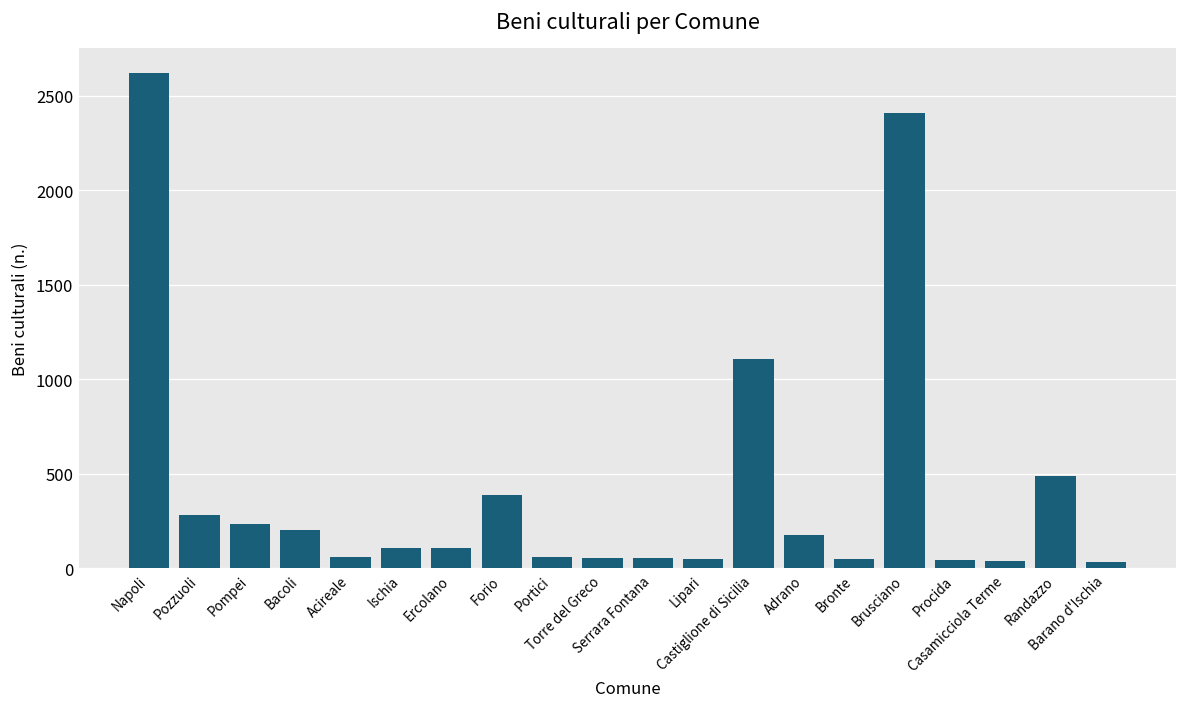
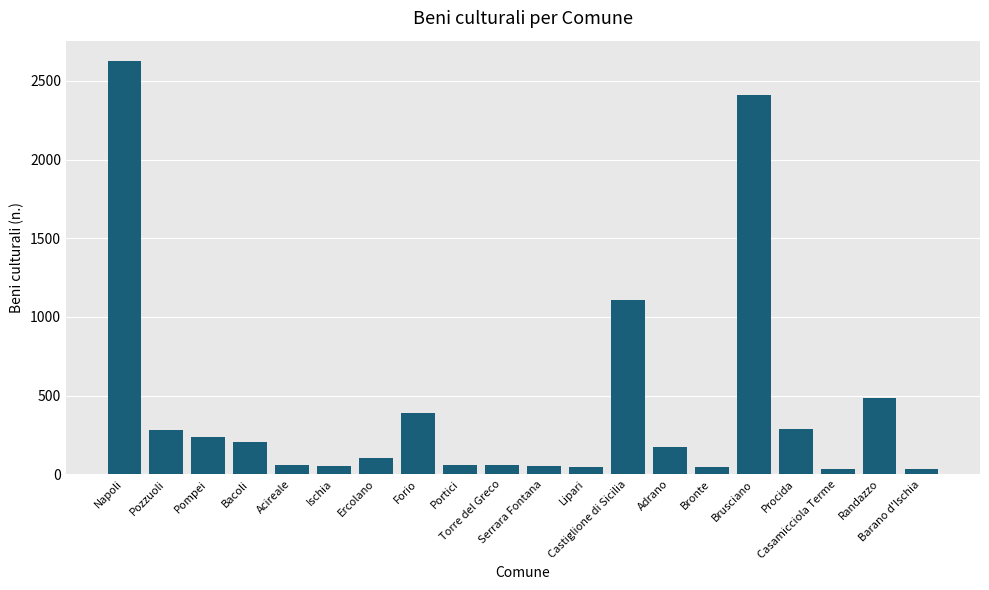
  {
    "Napoli": 2620,
    "Pozzuoli": 280,
    "Pompei": 240,
    "Bacoli": 200,
    "Acireale": 60,
-   "Ischia": 110,
+   "Ischia": 60,
    "Ercolano": 110,
    "Forio": 390,
    "Portici": 60,
    "Torre del Greco": 60,
    "Serrara Fontana": 50,
    "Lipari": 50,
    "Castiglione di Sicilia": 1110,
    "Adrano": 180,
    "Bronte": 50,
    "Brusciano": 2410,
-   "Procida": 50,
+   "Procida": 290,
    "Casamicciola Terme": 40,
    "Randazzo": 490,
    "Barano d'Ischia": 30
  }
